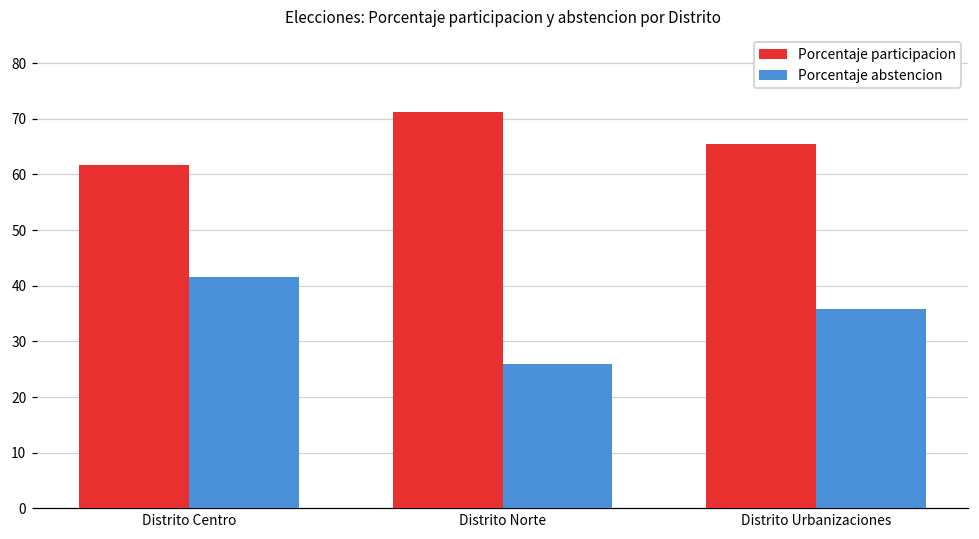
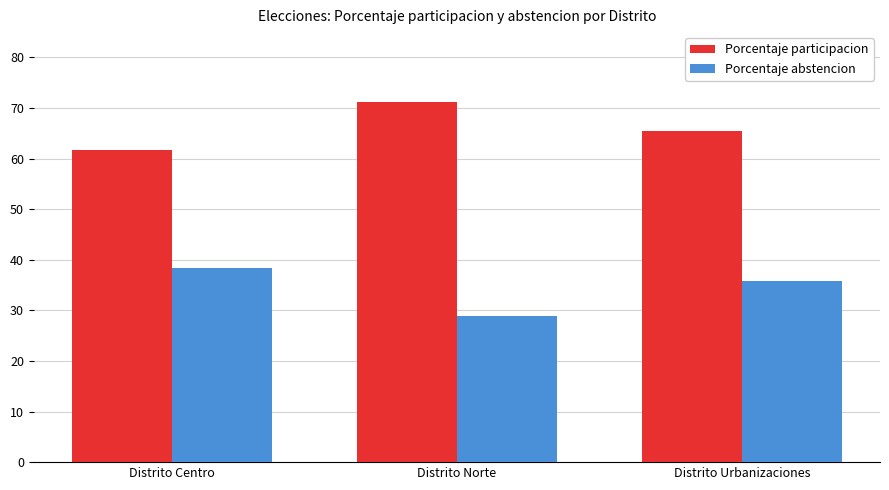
  {
    "Porcentaje participacion": {
      "Distrito Centro": 62,
      "Distrito Norte": 71,
      "Distrito Urbanizaciones": 65
    },
    "Porcentaje abstencion": {
-     "Distrito Centro": 42,
-     "Distrito Norte": 26,
+     "Distrito Centro": 38,
+     "Distrito Norte": 29,
      "Distrito Urbanizaciones": 36
    }
  }
